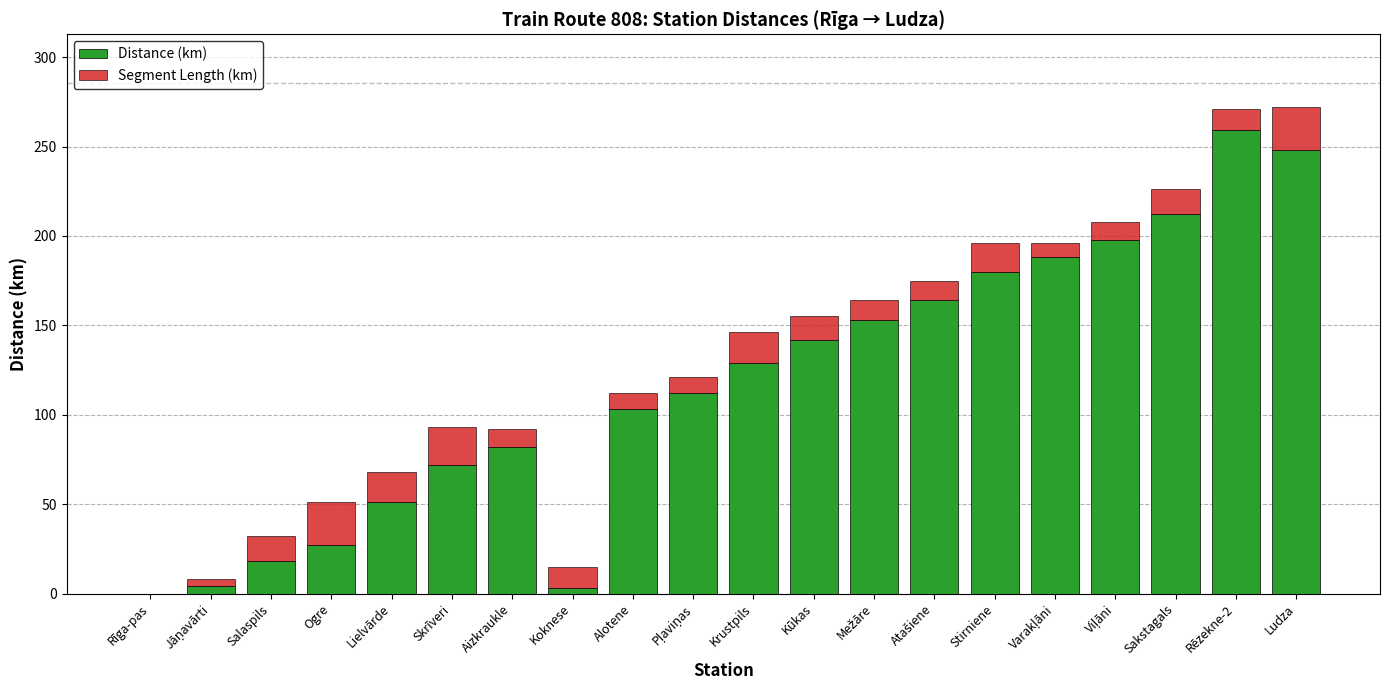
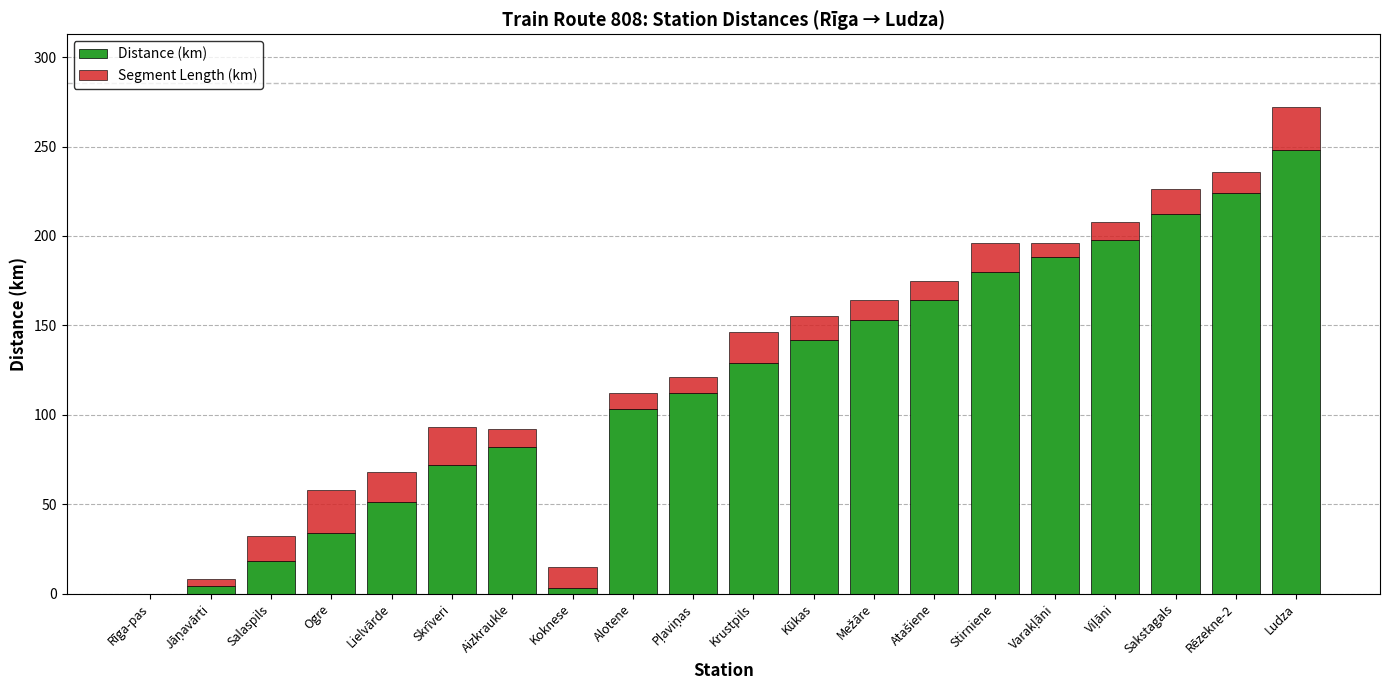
  {
    "Distance (km)": {
      "Rīga-pas": 0,
      "Jāņavārti": 4,
      "Salaspils": 18,
-     "Ogre": 27,
+     "Ogre": 34,
      "Lielvārde": 51,
      "Skrīveri": 72,
      "Aizkraukle": 82,
      "Koknese": 3,
      "Alotene": 103,
      "Pļaviņas": 112,
      "Krustpils": 129,
      "Kūkas": 142,
      "Mežāre": 153,
      "Atašiene": 164,
      "Stirniene": 180,
      "Varakļāni": 188,
      "Viļāni": 198,
      "Sakstagals": 212,
-     "Rēzekne-2": 259,
+     "Rēzekne-2": 224,
      "Ludza": 248
    },
    "Segment Length (km)": {
      "Rīga-pas": 0,
      "Jāņavārti": 4,
      "Salaspils": 14,
      "Ogre": 24,
      "Lielvārde": 17,
      "Skrīveri": 21,
      "Aizkraukle": 10,
      "Koknese": 12,
      "Alotene": 9,
      "Pļaviņas": 9,
      "Krustpils": 17,
      "Kūkas": 13,
      "Mežāre": 11,
      "Atašiene": 11,
      "Stirniene": 16,
      "Varakļāni": 8,
      "Viļāni": 10,
      "Sakstagals": 14,
      "Rēzekne-2": 12,
      "Ludza": 24
    }
  }
